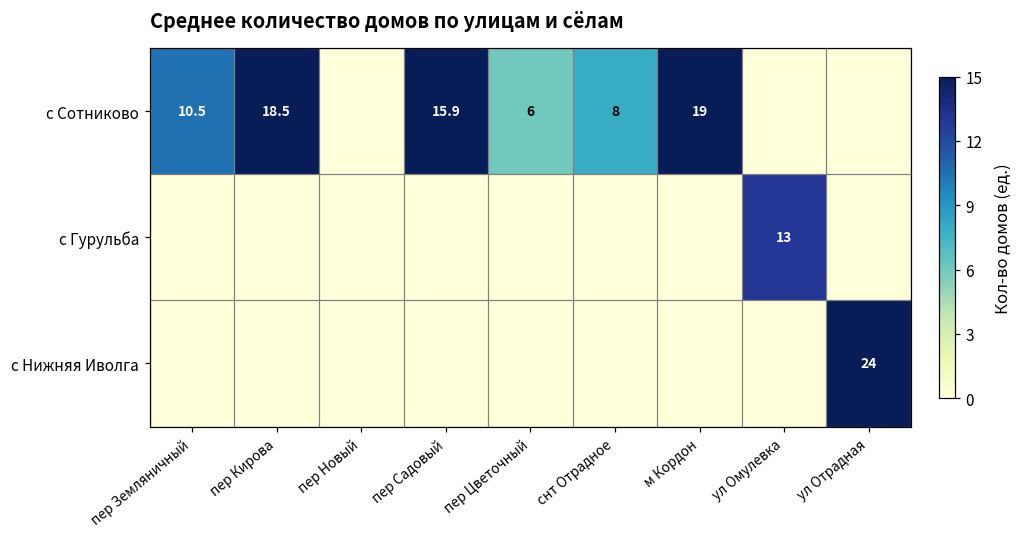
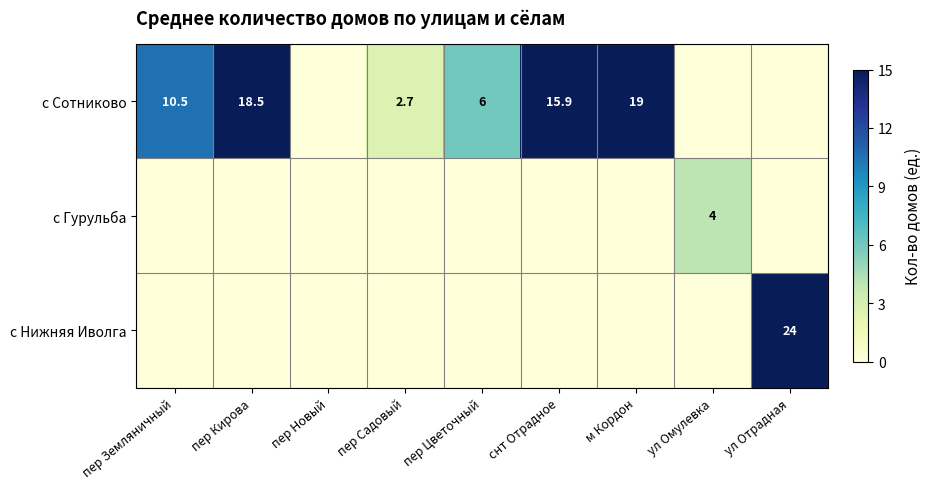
  {
    "с Сотниково": {
      "пер Земляничный": 10.5,
      "пер Кирова": 18.5,
-     "пер Садовый": 15.9,
+     "пер Садовый": 2.7,
      "пер Цветочный": 6,
-     "снт Отрадное": 8,
+     "снт Отрадное": 15.9,
      "м Кордон": 19
    },
    "с Гурульба": {
-     "ул Омулевка": 13
+     "ул Омулевка": 4
    },
    "с Нижняя Иволга": {
      "ул Отрадная": 24
    }
  }
